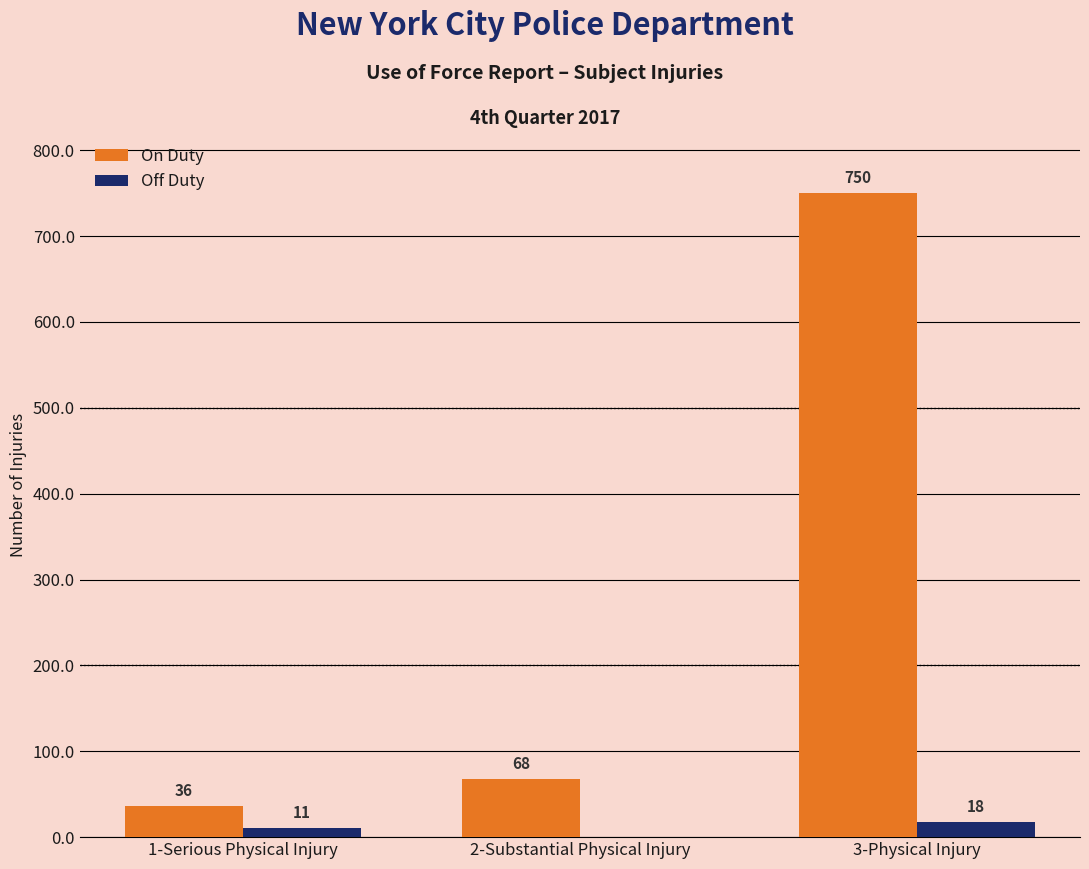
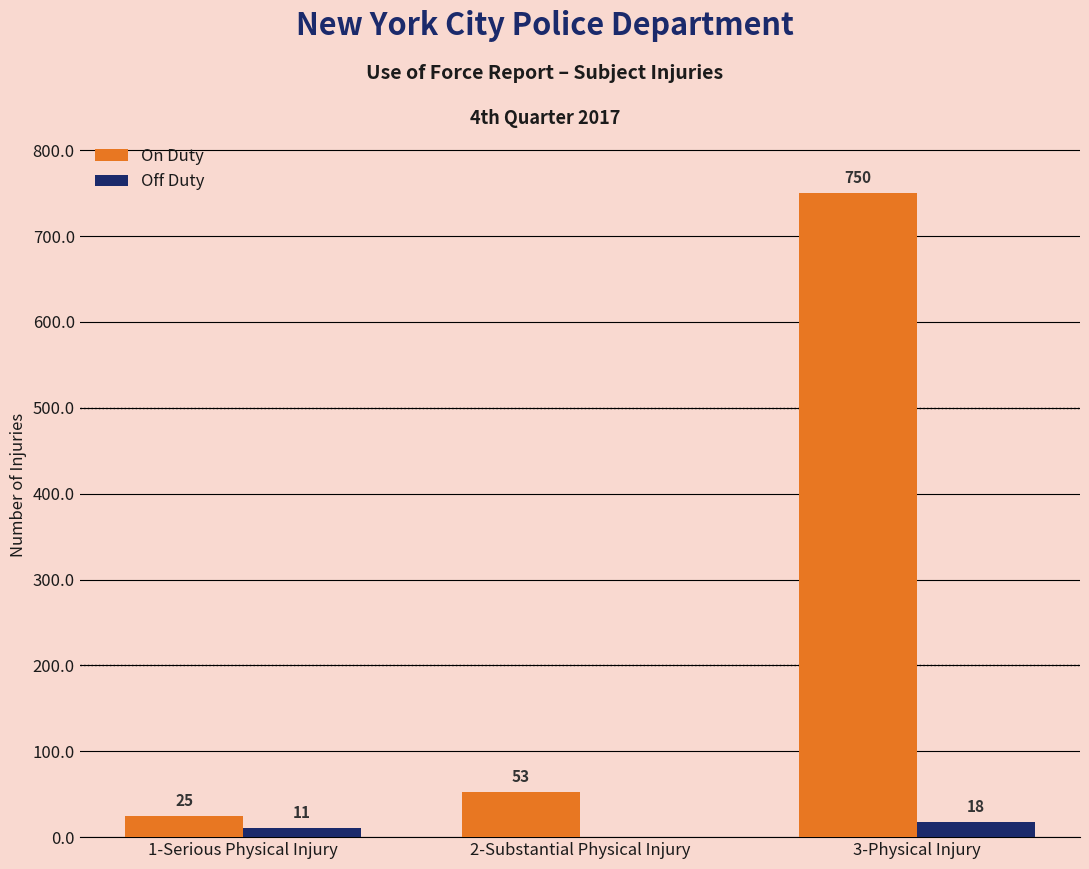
  {
    "On Duty": {
-     "1-Serious Physical Injury": 36,
-     "2-Substantial Physical Injury": 68,
+     "1-Serious Physical Injury": 25,
+     "2-Substantial Physical Injury": 53,
      "3-Physical Injury": 750
    },
    "Off Duty": {
      "1-Serious Physical Injury": 11,
      "3-Physical Injury": 18
    }
  }
